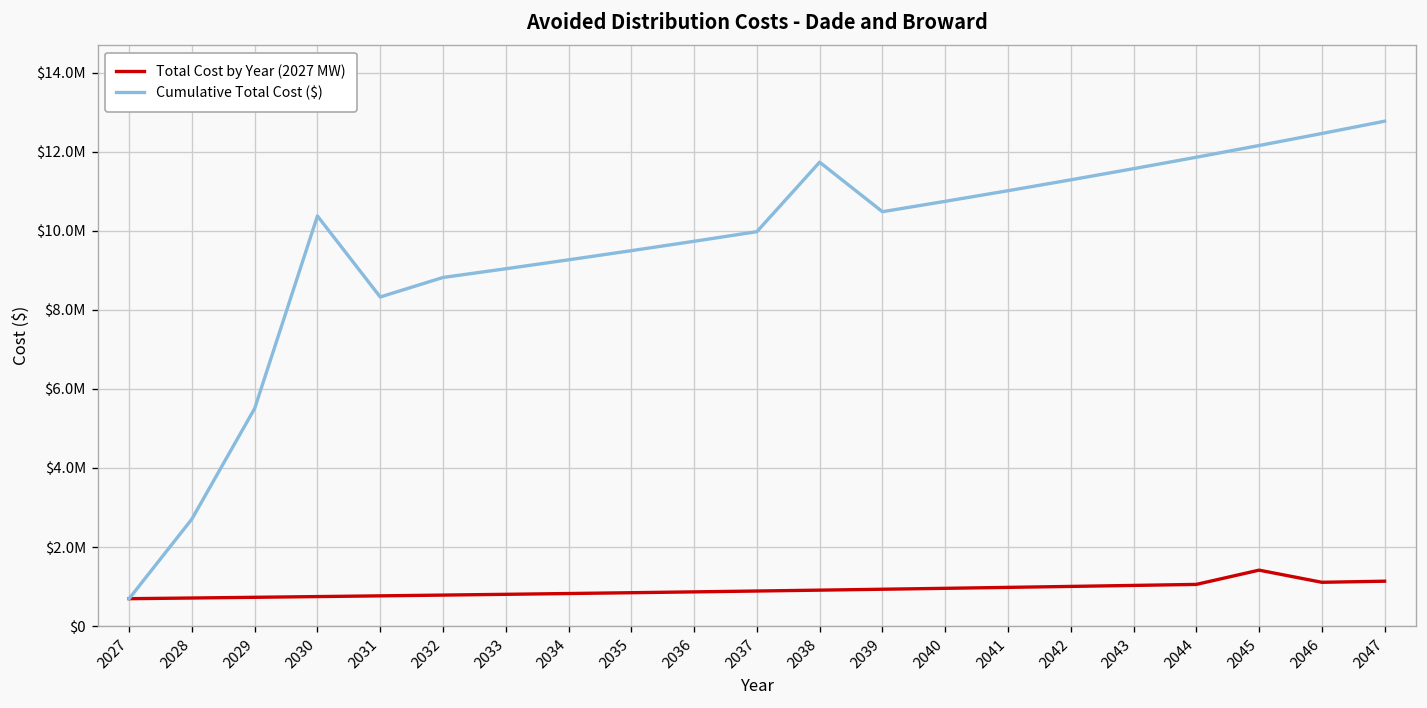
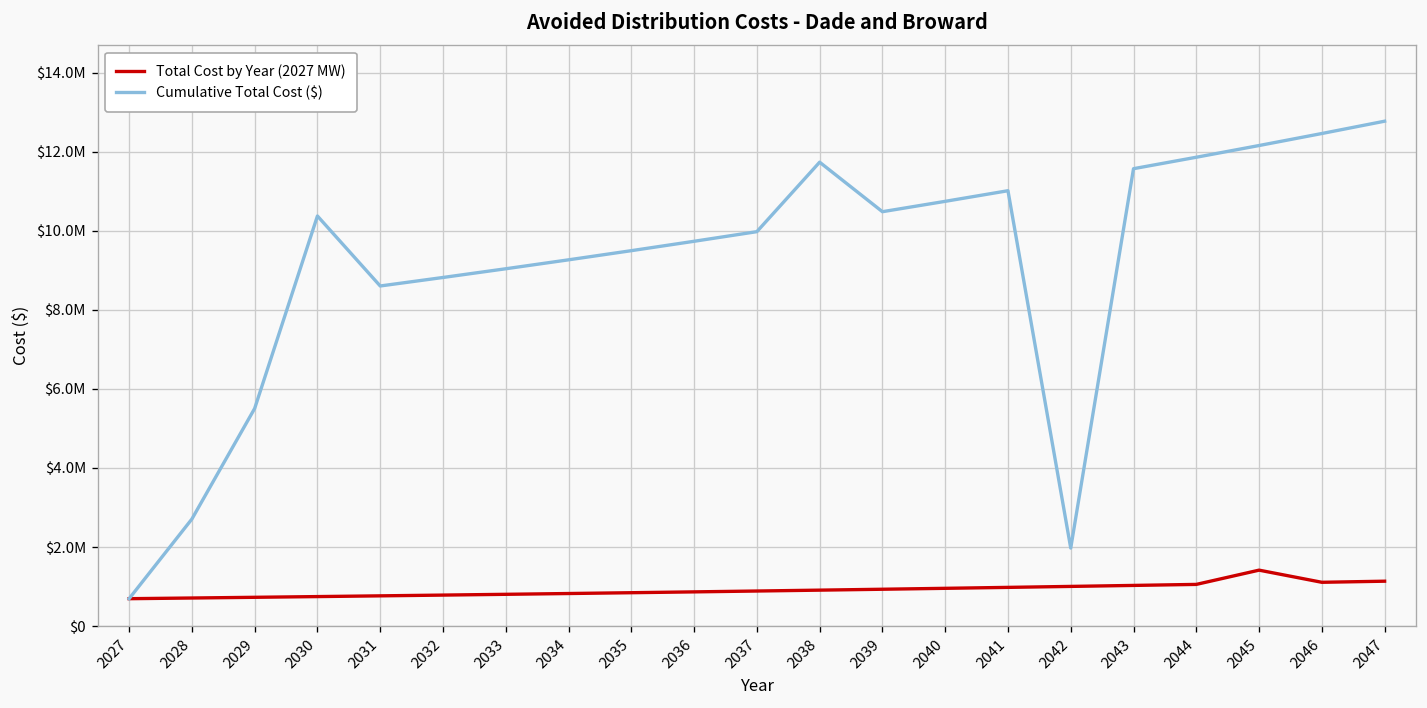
  {
    "Total Cost by Year (2027 MW)": {
      "2028": "$700000",
      "2029": "$700000",
      "2030": "$700000",
      "2031": "$800000",
      "2032": "$800000",
      "2033": "$800000",
      "2034": "$800000",
      "2035": "$800000",
      "2036": "$900000",
      "2037": "$900000",
      "2038": "$900000",
      "2039": "$900000",
      "2040": "$1000000",
      "2041": "$1000000",
      "2042": "$1000000",
      "2043": "$1000000",
      "2044": "$1100000",
      "2045": "$1400000",
      "2046": "$1100000",
      "2047": "$1100000"
    },
    "Cumulative Total Cost ($)": {
      "2028": "$2700000",
      "2029": "$5500000",
      "2030": "$10400000",
-     "2031": "$8300000",
+     "2031": "$8600000",
      "2032": "$8800000",
      "2033": "$9000000",
      "2034": "$9300000",
      "2035": "$9500000",
      "2036": "$9700000",
      "2037": "$10000000",
      "2038": "$11700000",
      "2039": "$10500000",
      "2040": "$10700000",
      "2041": "$11000000",
-     "2042": "$11300000",
+     "2042": "$2000000",
      "2043": "$11600000",
      "2044": "$11900000",
      "2045": "$12200000",
      "2046": "$12500000",
      "2047": "$12800000"
    }
  }
